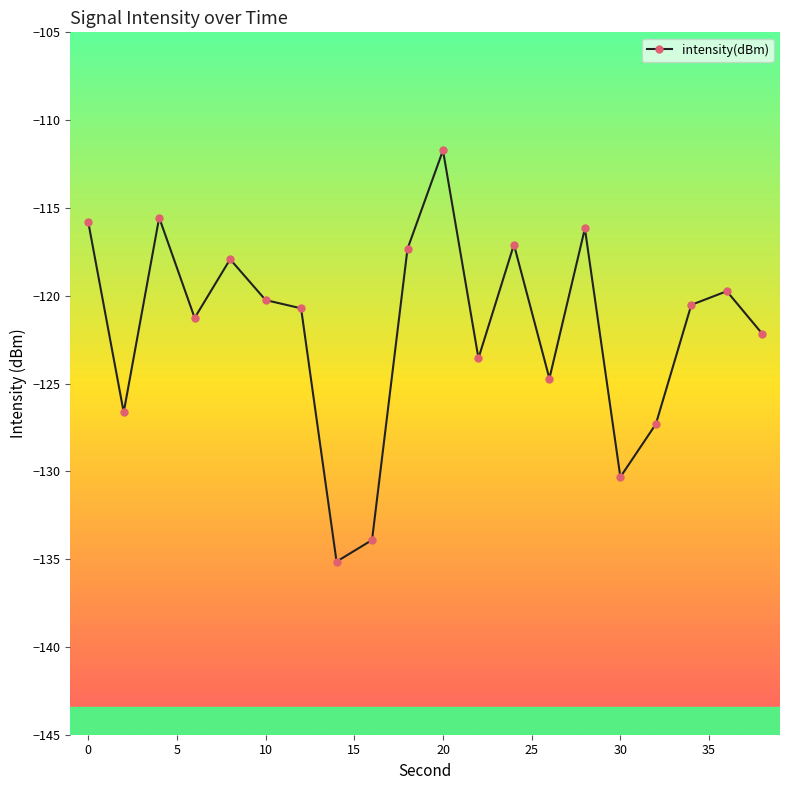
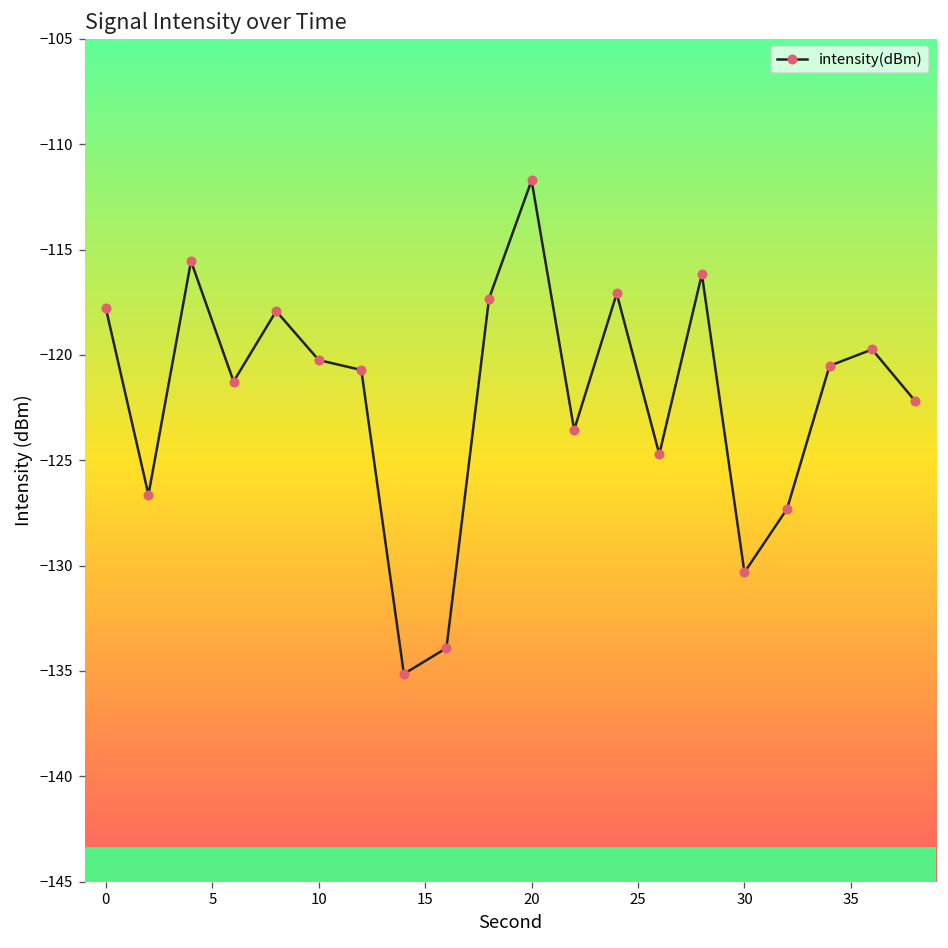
  {
-   "0": -115.8,
+   "0": -117.8,
    "10": -120.2,
    "20": -111.7,
    "30": -130.3
  }
